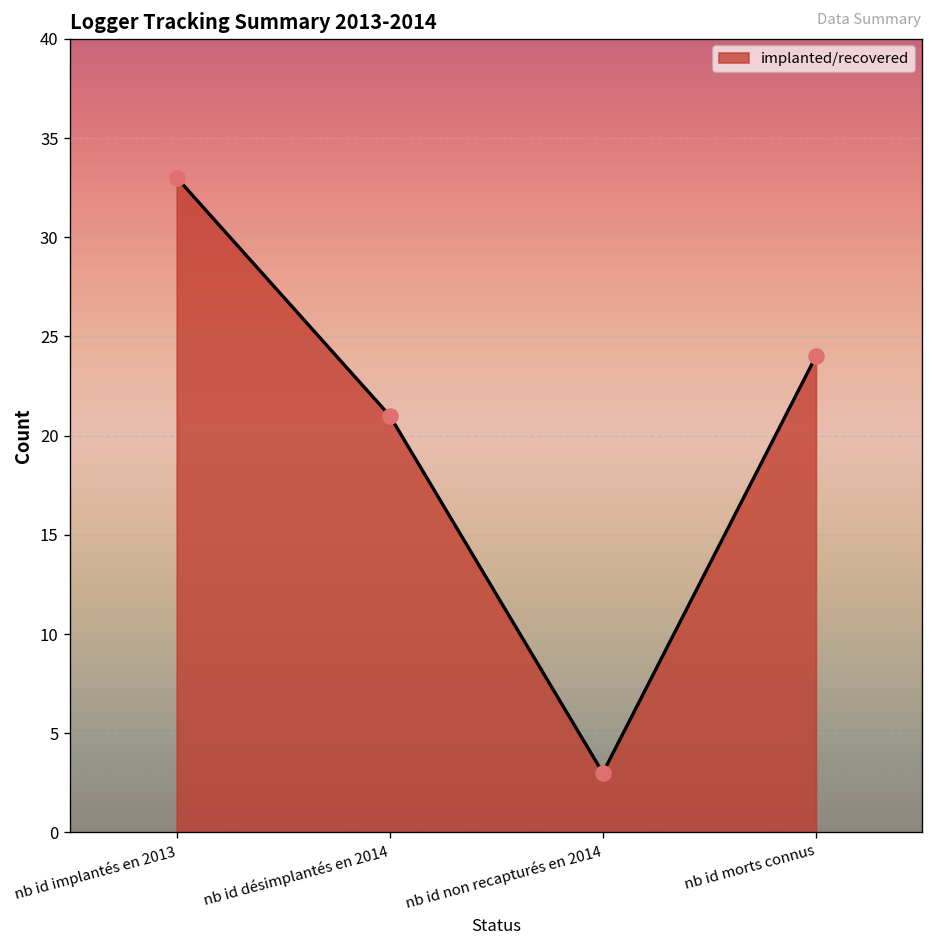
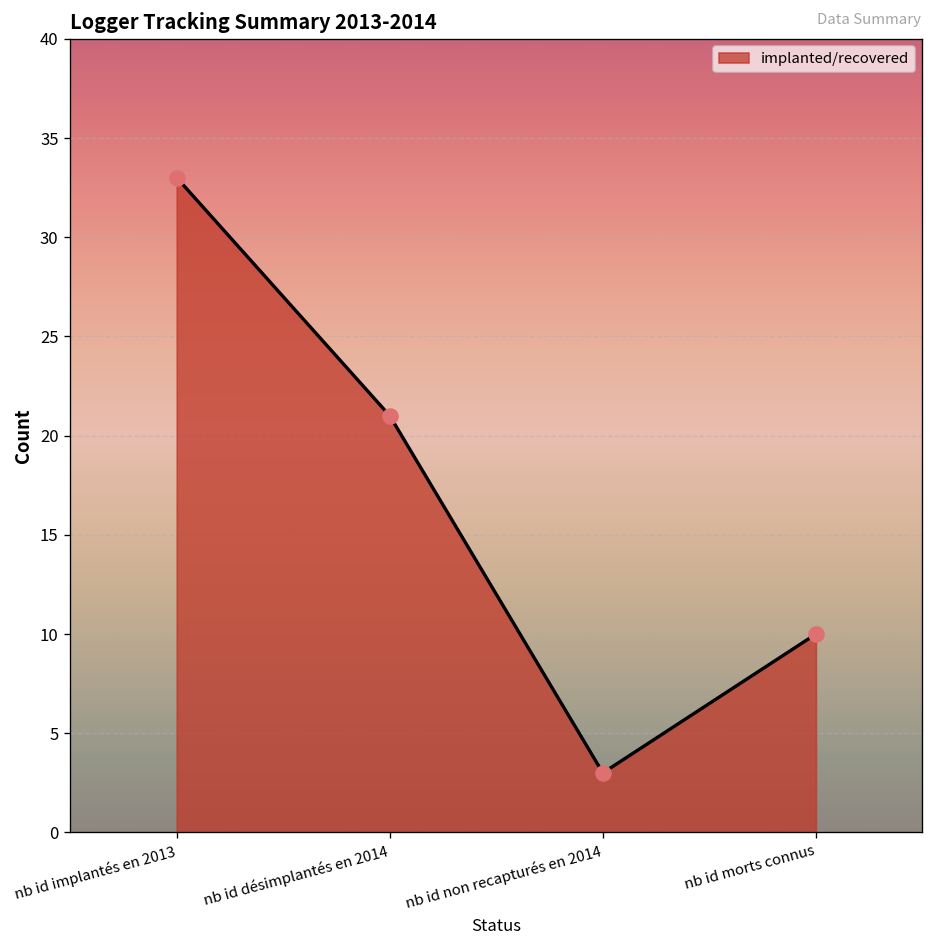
  {
    "nb id implantés en 2013": 33,
    "nb id désimplantés en 2014": 21,
    "nb id non recapturés en 2014": 3,
-   "nb id morts connus": 24
+   "nb id morts connus": 10
  }
